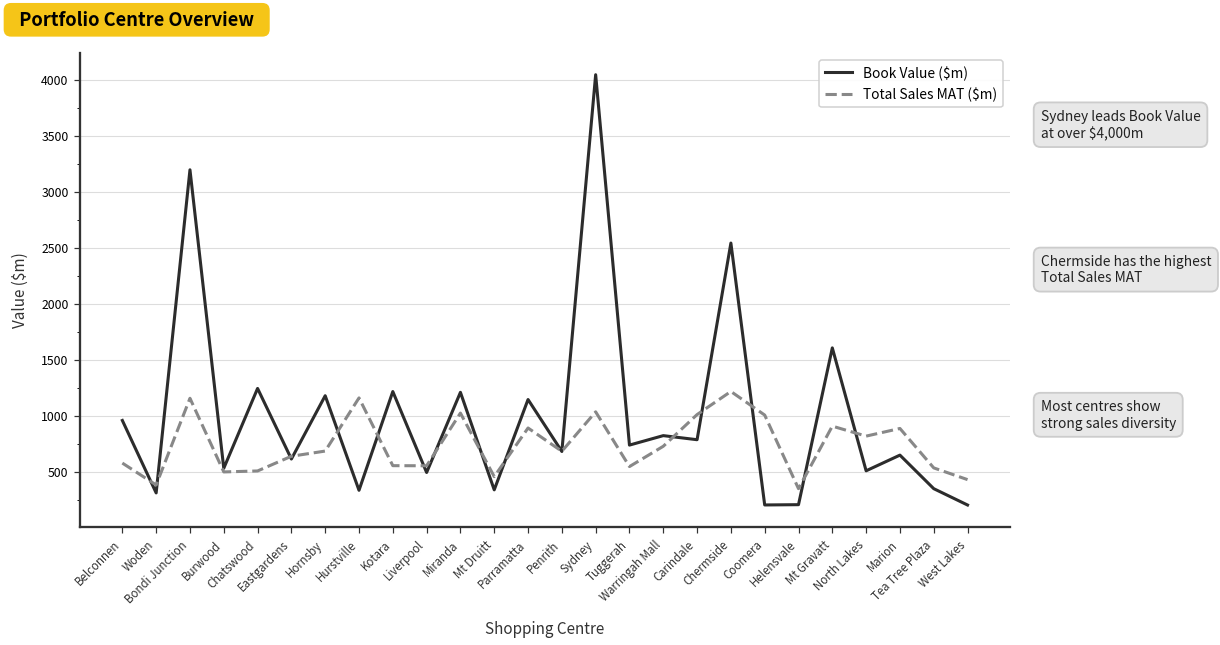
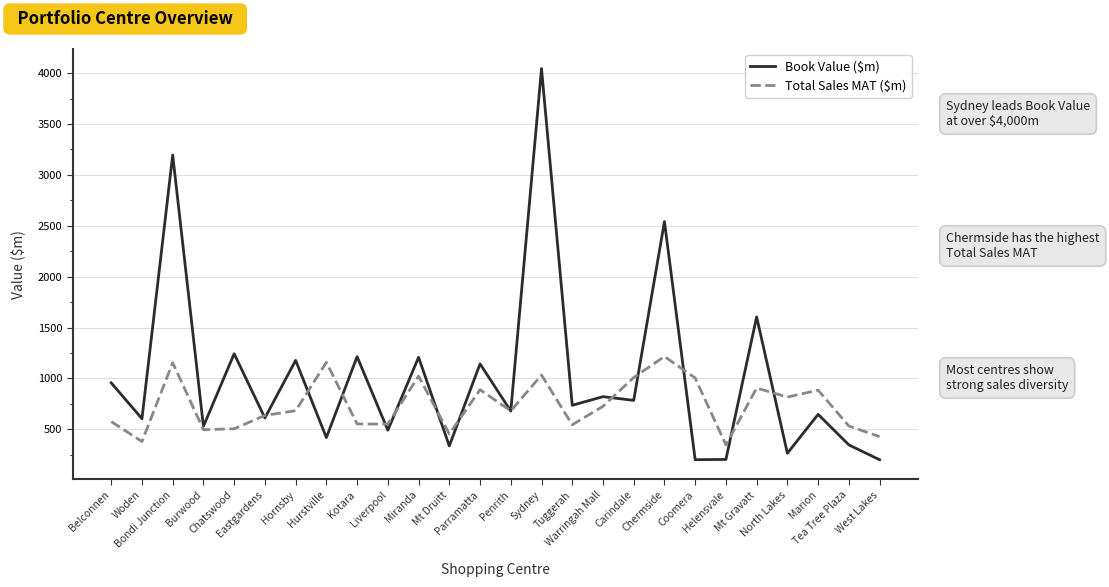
  {
    "Book Value ($m)": {
      "Belconnen": 960,
-     "Woden": 310,
+     "Woden": 610,
      "Bondi Junction": 3200,
      "Burwood": 530,
      "Chatswood": 1240,
      "Hornsby": 1180,
-     "Hurstville": 330,
+     "Hurstville": 420,
      "Kotara": 1220,
      "Liverpool": 490,
      "Miranda": 1210,
      "Mt Druitt": 340,
      "Parramatta": 1140,
      "Sydney": 4040,
      "Tuggerah": 740,
      "Warringah Mall": 820,
      "Carindale": 790,
      "Chermside": 2540,
      "Coomera": 200,
      "Helensvale": 210,
      "Mt Gravatt": 1610,
-     "North Lakes": 510,
+     "North Lakes": 270,
      "Marion": 650,
      "Tea Tree Plaza": 350,
      "West Lakes": 200
    },
    "Total Sales MAT ($m)": {
      "Belconnen": 580,
      "Woden": 380,
      "Bondi Junction": 1160,
      "Burwood": 500,
      "Chatswood": 510,
      "Hornsby": 680,
      "Hurstville": 1160,
      "Kotara": 550,
      "Liverpool": 550,
      "Miranda": 1020,
      "Mt Druitt": 460,
      "Parramatta": 890,
      "Sydney": 1030,
      "Tuggerah": 550,
      "Warringah Mall": 730,
      "Carindale": 1010,
      "Chermside": 1220,
      "Coomera": 1010,
      "Helensvale": 350,
      "Mt Gravatt": 910,
      "North Lakes": 820,
      "Marion": 890,
      "Tea Tree Plaza": 530,
      "West Lakes": 430
    }
  }
